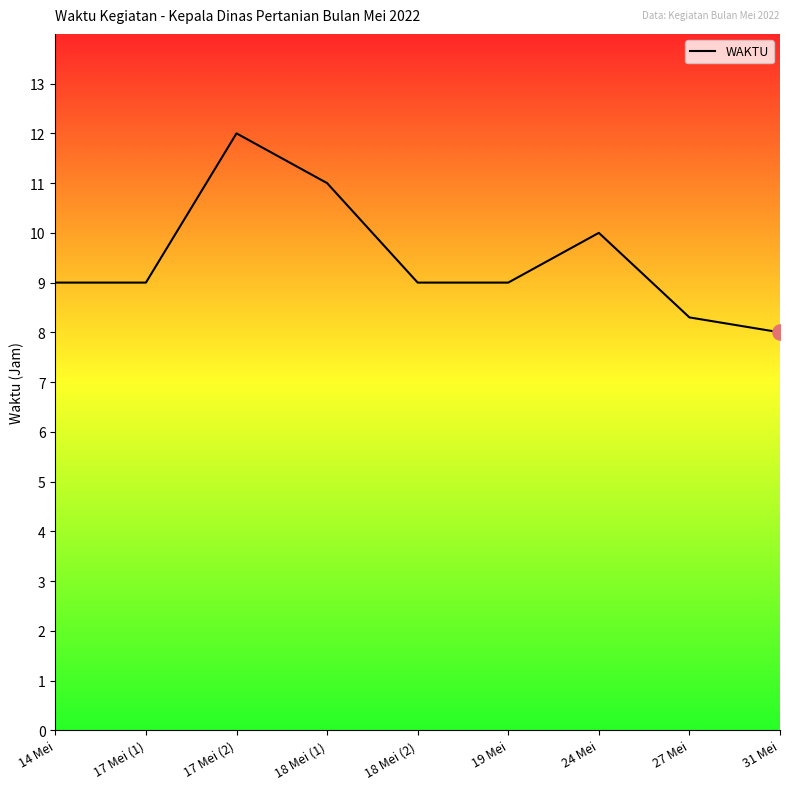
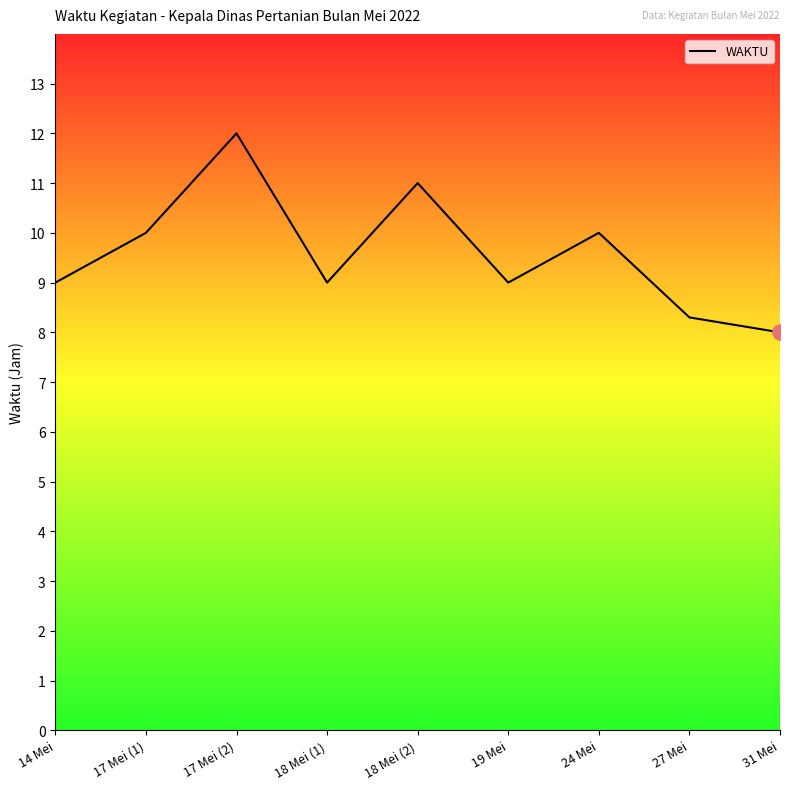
  {
    "WAKTU": {
      "14 Mei": 9,
-     "17 Mei (1)": 9,
+     "17 Mei (1)": 10,
      "17 Mei (2)": 12,
-     "18 Mei (1)": 11,
-     "18 Mei (2)": 9,
+     "18 Mei (1)": 9,
+     "18 Mei (2)": 11,
      "19 Mei": 9,
      "24 Mei": 10,
      "27 Mei": 8.3
    }
  }
